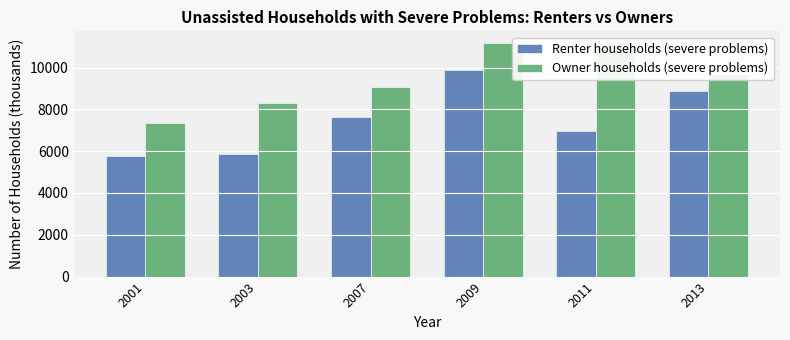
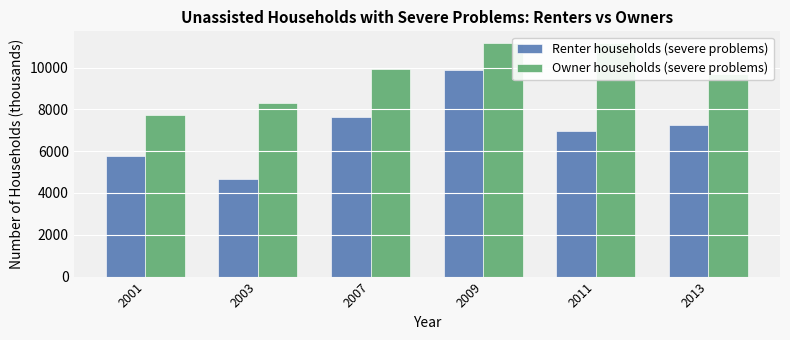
  {
    "Renter households (severe problems)": {
      "2001": 5800,
-     "2003": 5900,
+     "2003": 4700,
      "2007": 7700,
      "2009": 9900,
      "2011": 7000,
-     "2013": 8900
+     "2013": 7200
    },
    "Owner households (severe problems)": {
-     "2001": 7300,
+     "2001": 7700,
      "2003": 8300,
-     "2007": 9100,
+     "2007": 10000,
      "2009": 11200
    }
  }
